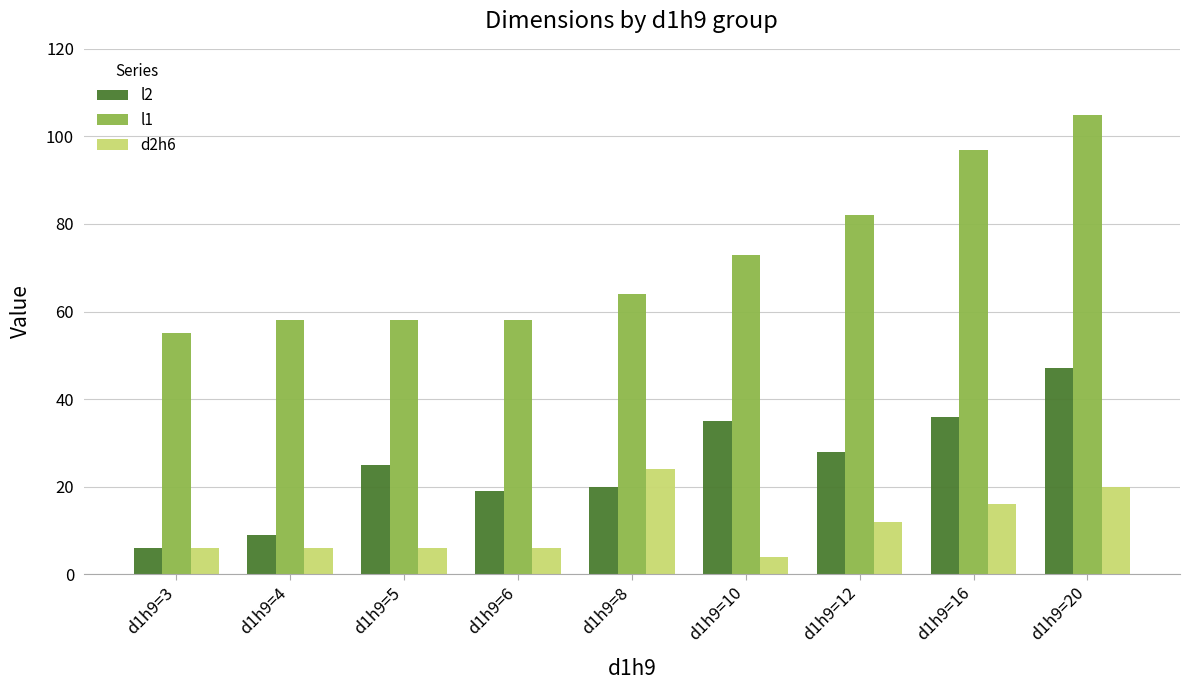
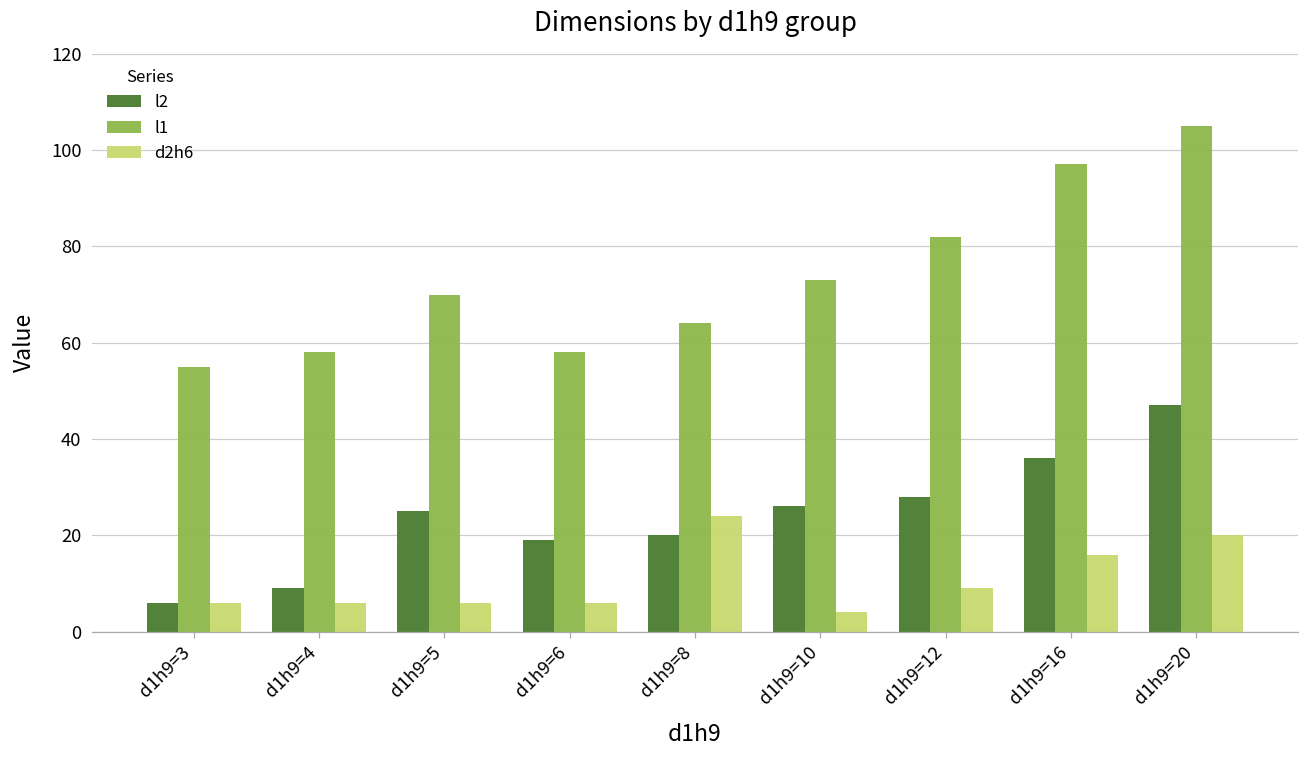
  {
    "l2": {
      "d1h9=3": 6,
      "d1h9=4": 9,
      "d1h9=5": 25,
      "d1h9=6": 19,
      "d1h9=8": 20,
-     "d1h9=10": 35,
+     "d1h9=10": 26,
      "d1h9=12": 28,
      "d1h9=16": 36,
      "d1h9=20": 47
    },
    "l1": {
      "d1h9=3": 55,
      "d1h9=4": 58,
-     "d1h9=5": 58,
+     "d1h9=5": 70,
      "d1h9=6": 58,
      "d1h9=8": 64,
      "d1h9=10": 73,
      "d1h9=12": 82,
      "d1h9=16": 97,
      "d1h9=20": 105
    },
    "d2h6": {
      "d1h9=3": 6,
      "d1h9=4": 6,
      "d1h9=5": 6,
      "d1h9=6": 6,
      "d1h9=8": 24,
      "d1h9=10": 4,
-     "d1h9=12": 12,
+     "d1h9=12": 9,
      "d1h9=16": 16,
      "d1h9=20": 20
    }
  }
